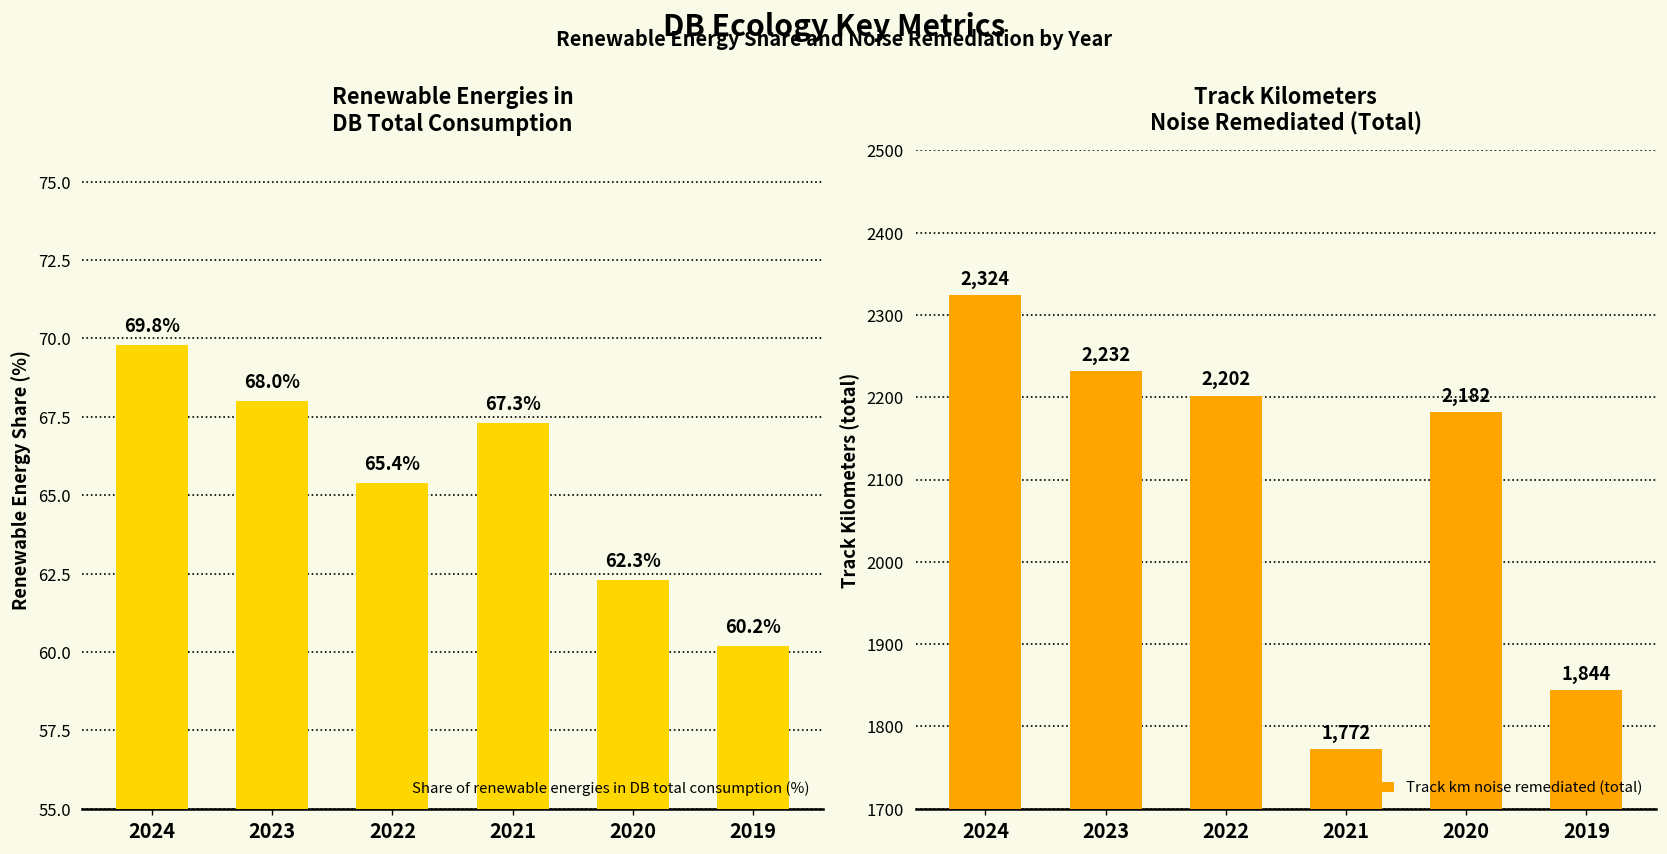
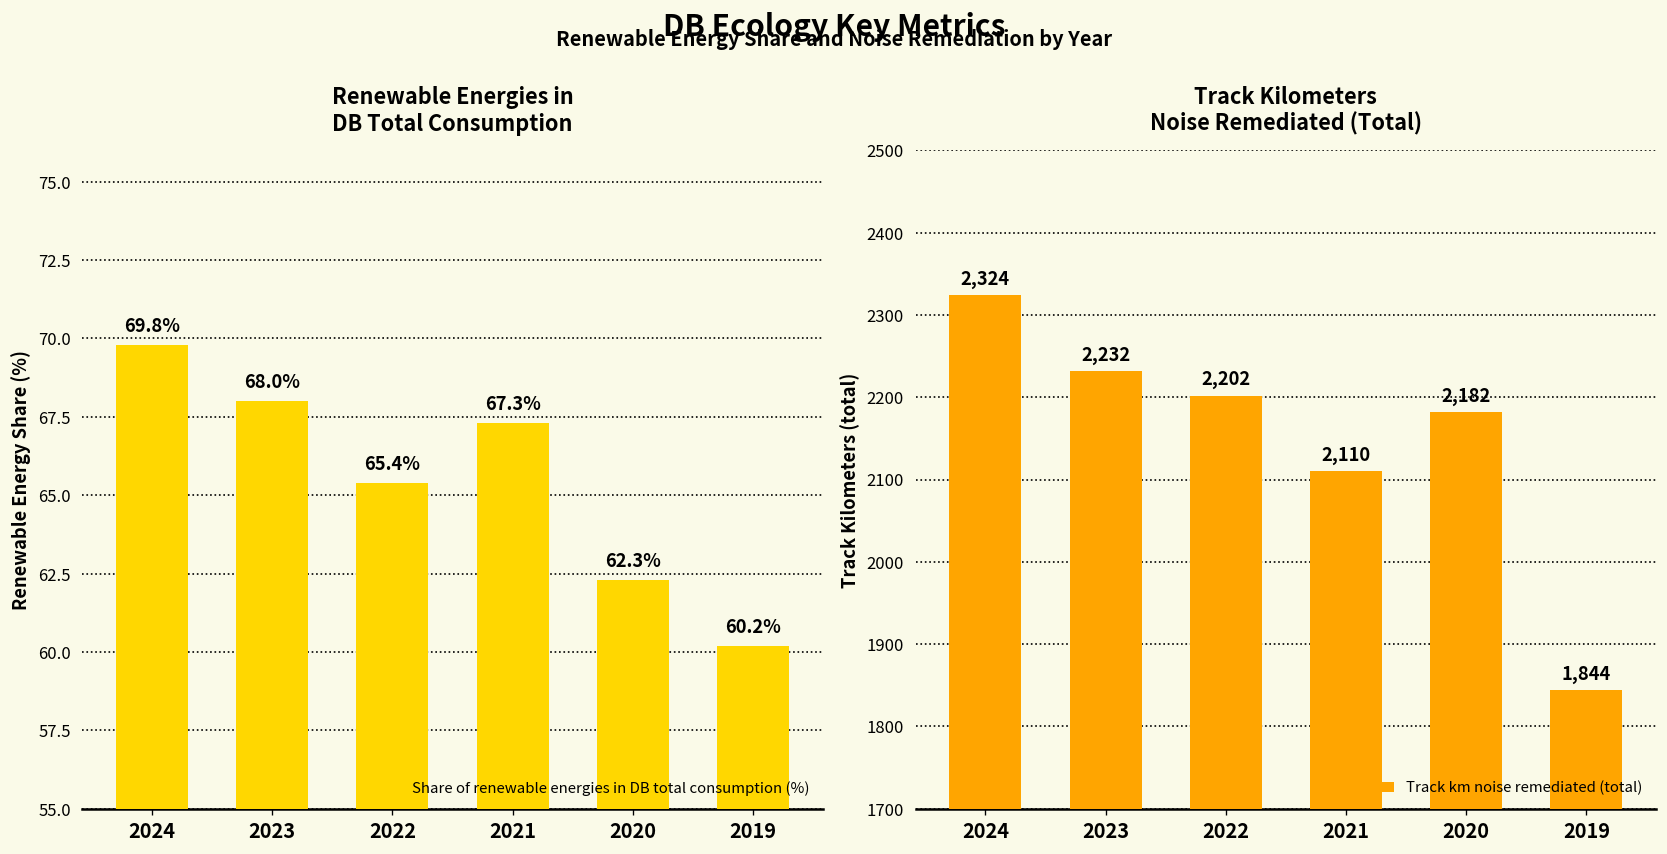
  {
    "Renewable Energies in DB Total Consumption": {
      "2024": "69.8%",
      "2023": "68.0%",
      "2022": "65.4%",
      "2021": "67.3%",
      "2020": "62.3%",
      "2019": "60.2%"
    },
    "Track Kilometers Noise Remediated (Total)": {
      "2024": "2,324",
      "2023": "2,232",
      "2022": "2,202",
-     "2021": "1,772",
+     "2021": "2,110",
      "2020": "2,182",
      "2019": "1,844"
    }
  }
